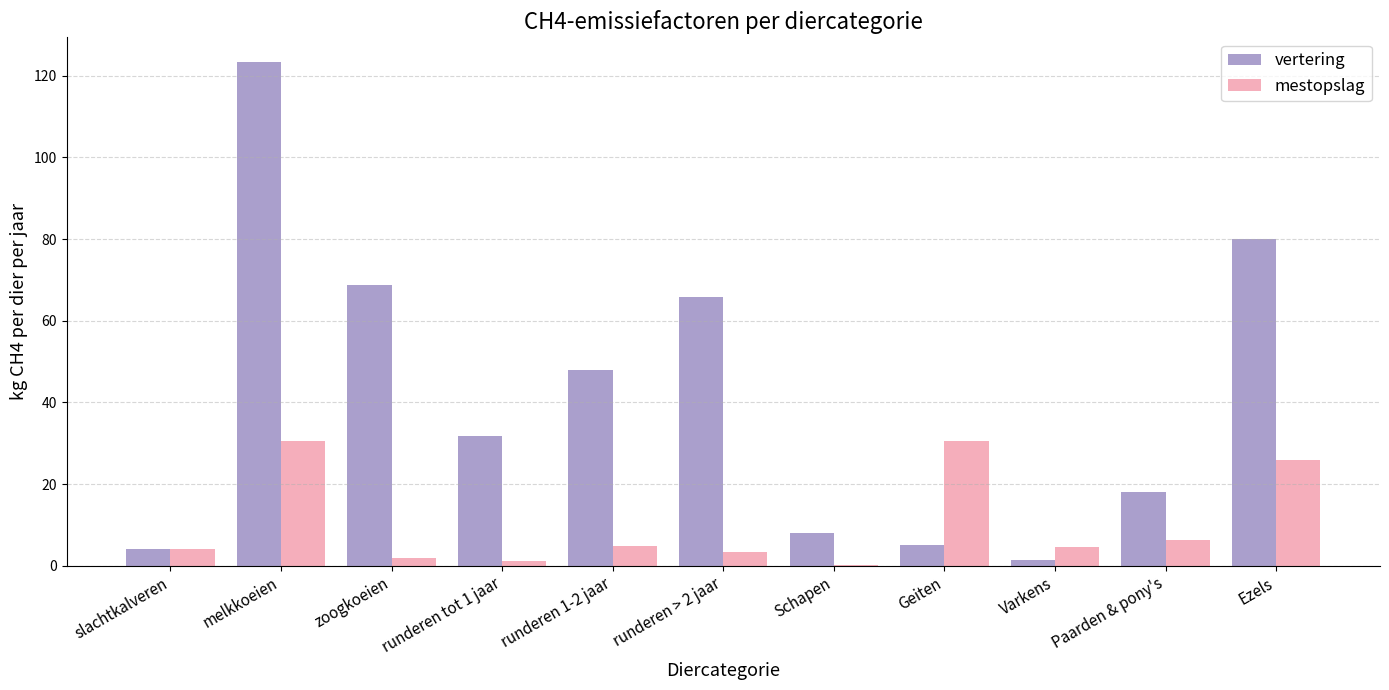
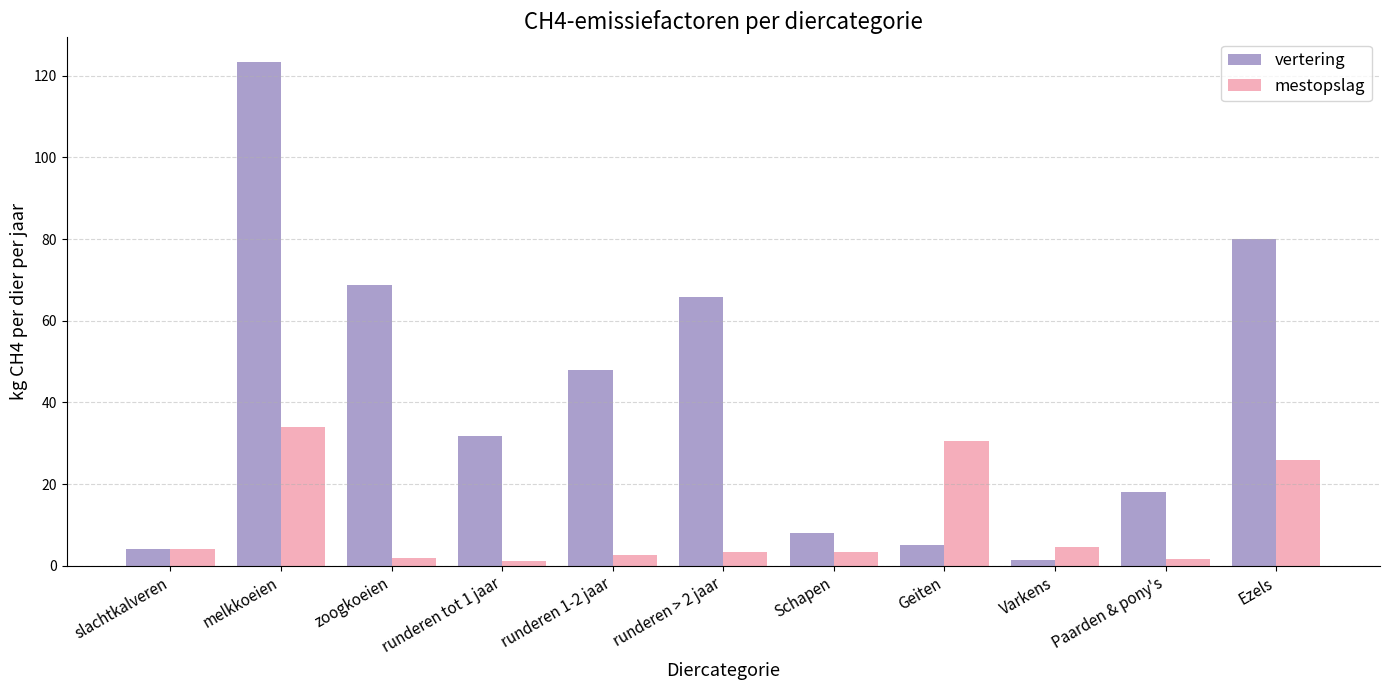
  {
    "vertering": {
      "slachtkalveren": 4,
      "melkkoeien": 123,
      "zoogkoeien": 69,
      "runderen tot 1 jaar": 32,
      "runderen 1-2 jaar": 48,
      "runderen > 2 jaar": 66,
      "Schapen": 8,
      "Geiten": 5,
      "Varkens": 2,
      "Paarden & pony's": 18,
      "Ezels": 80
    },
    "mestopslag": {
      "slachtkalveren": 4,
-     "melkkoeien": 31,
+     "melkkoeien": 34,
      "zoogkoeien": 2,
      "runderen tot 1 jaar": 1,
-     "runderen 1-2 jaar": 5,
+     "runderen 1-2 jaar": 3,
      "runderen > 2 jaar": 3,
-     "Schapen": 0,
+     "Schapen": 3,
      "Geiten": 31,
      "Varkens": 5,
-     "Paarden & pony's": 6,
+     "Paarden & pony's": 2,
      "Ezels": 26
    }
  }
